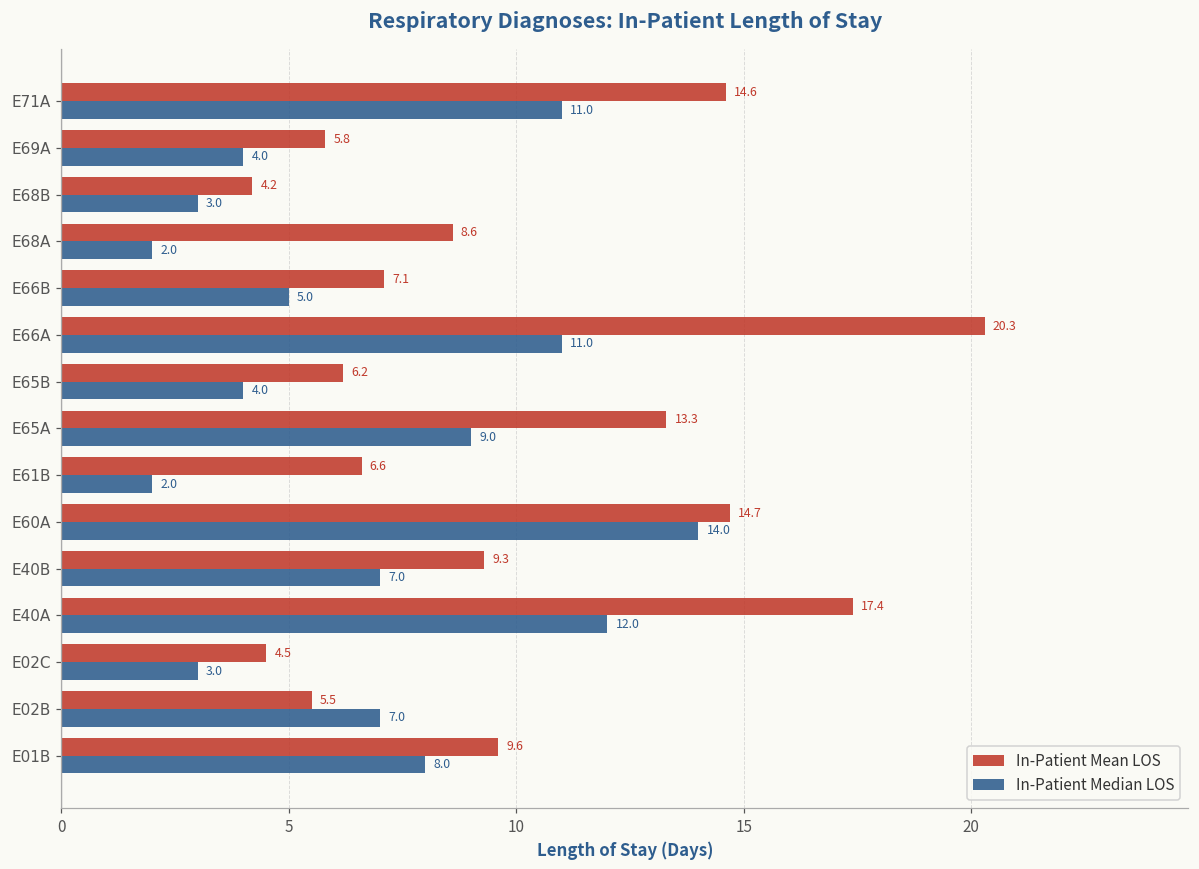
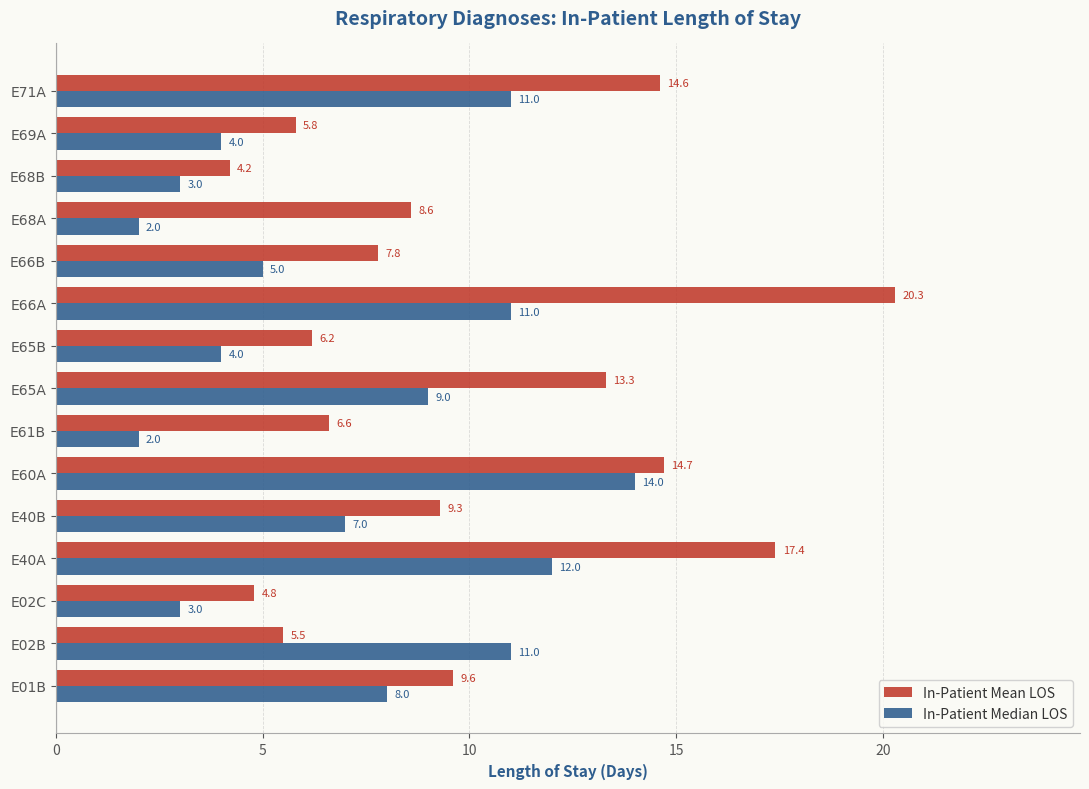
  {
    "In-Patient Mean LOS": {
      "E71A": 14.6,
      "E69A": 5.8,
      "E68B": 4.2,
      "E68A": 8.6,
-     "E66B": 7.1,
+     "E66B": 7.8,
      "E66A": 20.3,
      "E65B": 6.2,
      "E65A": 13.3,
      "E61B": 6.6,
      "E60A": 14.7,
      "E40B": 9.3,
      "E40A": 17.4,
-     "E02C": 4.5,
+     "E02C": 4.8,
      "E02B": 5.5,
      "E01B": 9.6
    },
    "In-Patient Median LOS": {
      "E71A": 11.0,
      "E69A": 4.0,
      "E68B": 3.0,
      "E68A": 2.0,
      "E66B": 5.0,
      "E66A": 11.0,
      "E65B": 4.0,
      "E65A": 9.0,
      "E61B": 2.0,
      "E60A": 14.0,
      "E40B": 7.0,
      "E40A": 12.0,
      "E02C": 3.0,
-     "E02B": 7.0,
+     "E02B": 11.0,
      "E01B": 8.0
    }
  }
